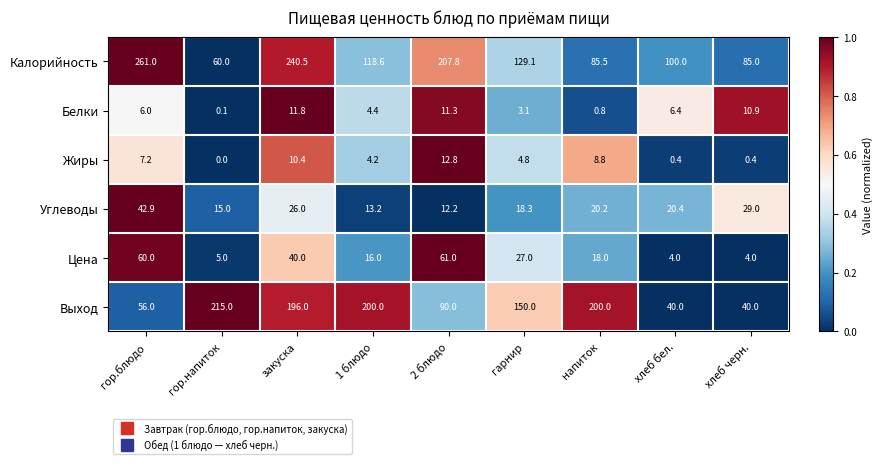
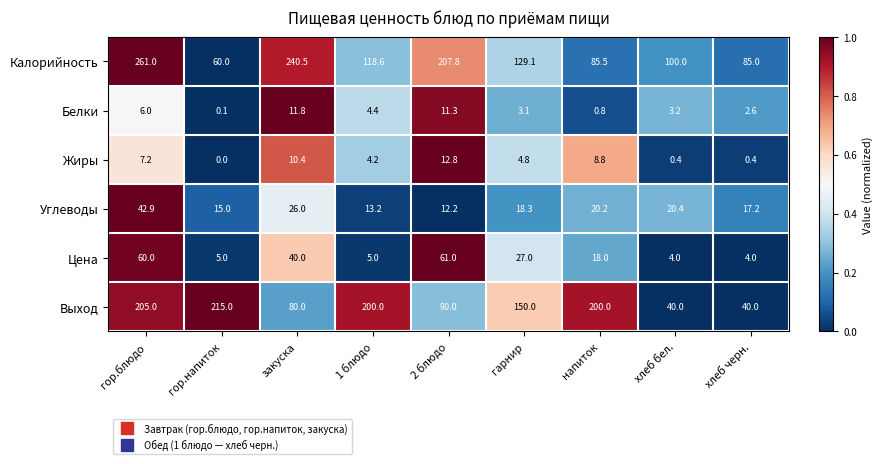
  {
    "Калорийность": {
      "гор.блюдо": 261.0,
      "гор.напиток": 60.0,
      "закуска": 240.5,
      "1 блюдо": 118.6,
      "2 блюдо": 207.8,
      "гарнир": 129.1,
      "напиток": 85.5,
      "хлеб бел.": 100.0,
      "хлеб черн.": 85.0
    },
    "Белки": {
      "гор.блюдо": 6.0,
      "гор.напиток": 0.1,
      "закуска": 11.8,
      "1 блюдо": 4.4,
      "2 блюдо": 11.3,
      "гарнир": 3.1,
      "напиток": 0.8,
-     "хлеб бел.": 6.4,
-     "хлеб черн.": 10.9
+     "хлеб бел.": 3.2,
+     "хлеб черн.": 2.6
    },
    "Жиры": {
      "гор.блюдо": 7.2,
      "гор.напиток": 0.0,
      "закуска": 10.4,
      "1 блюдо": 4.2,
      "2 блюдо": 12.8,
      "гарнир": 4.8,
      "напиток": 8.8,
      "хлеб бел.": 0.4,
      "хлеб черн.": 0.4
    },
    "Углеводы": {
      "гор.блюдо": 42.9,
      "гор.напиток": 15.0,
      "закуска": 26.0,
      "1 блюдо": 13.2,
      "2 блюдо": 12.2,
      "гарнир": 18.3,
      "напиток": 20.2,
      "хлеб бел.": 20.4,
-     "хлеб черн.": 29.0
+     "хлеб черн.": 17.2
    },
    "Цена": {
      "гор.блюдо": 60.0,
      "гор.напиток": 5.0,
      "закуска": 40.0,
-     "1 блюдо": 16.0,
+     "1 блюдо": 5.0,
      "2 блюдо": 61.0,
      "гарнир": 27.0,
      "напиток": 18.0,
      "хлеб бел.": 4.0,
      "хлеб черн.": 4.0
    },
    "Выход": {
-     "гор.блюдо": 56.0,
+     "гор.блюдо": 205.0,
      "гор.напиток": 215.0,
-     "закуска": 196.0,
+     "закуска": 80.0,
      "1 блюдо": 200.0,
      "2 блюдо": 90.0,
      "гарнир": 150.0,
      "напиток": 200.0,
      "хлеб бел.": 40.0,
      "хлеб черн.": 40.0
    }
  }
